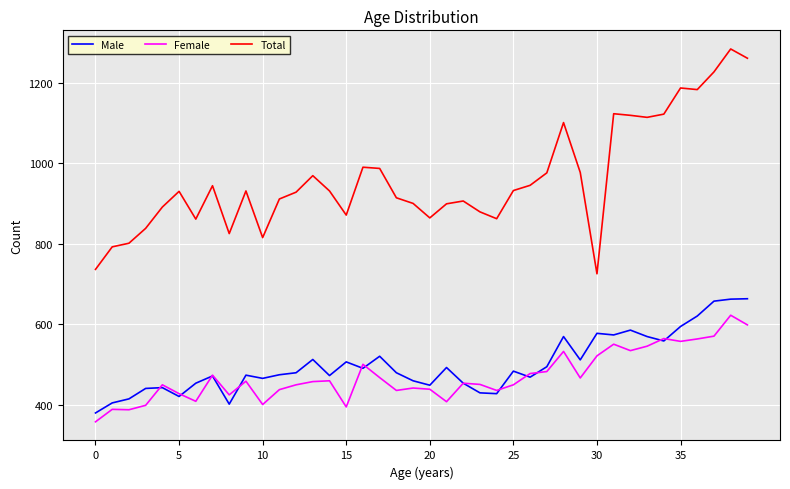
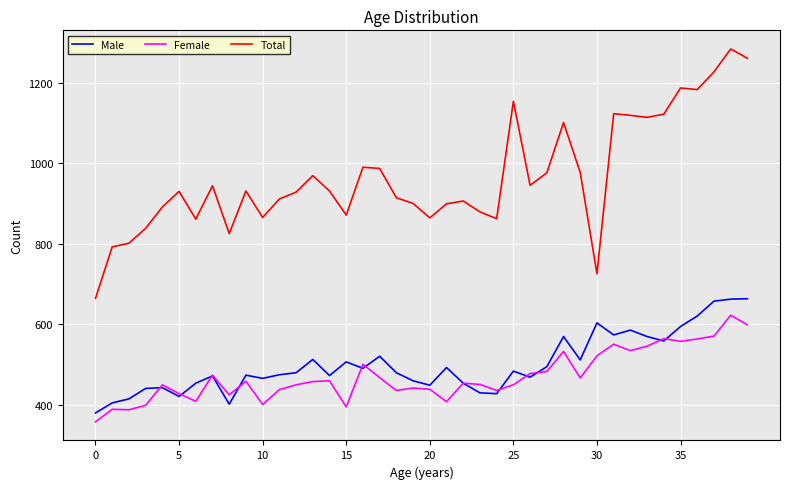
  {
    "Male": {
      "0": 380,
      "5": 420,
      "10": 470,
      "15": 510,
      "20": 450,
      "25": 480,
-     "30": 580,
+     "30": 600,
      "35": 590
    },
    "Female": {
      "0": 360,
      "5": 430,
      "10": 400,
      "15": 390,
      "20": 440,
      "25": 450,
      "30": 520,
      "35": 560
    },
    "Total": {
-     "0": 740,
+     "0": 660,
      "5": 930,
-     "10": 820,
+     "10": 870,
      "15": 870,
      "20": 860,
-     "25": 930,
+     "25": 1150,
      "30": 730,
      "35": 1190
    }
  }
